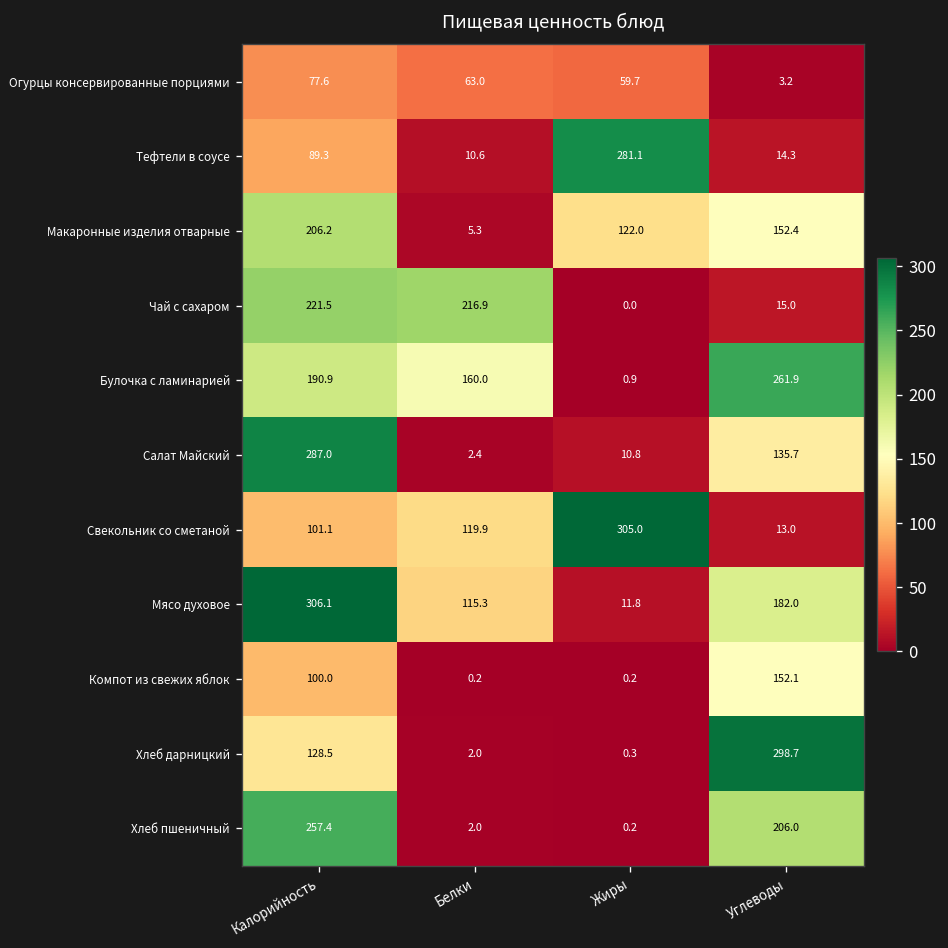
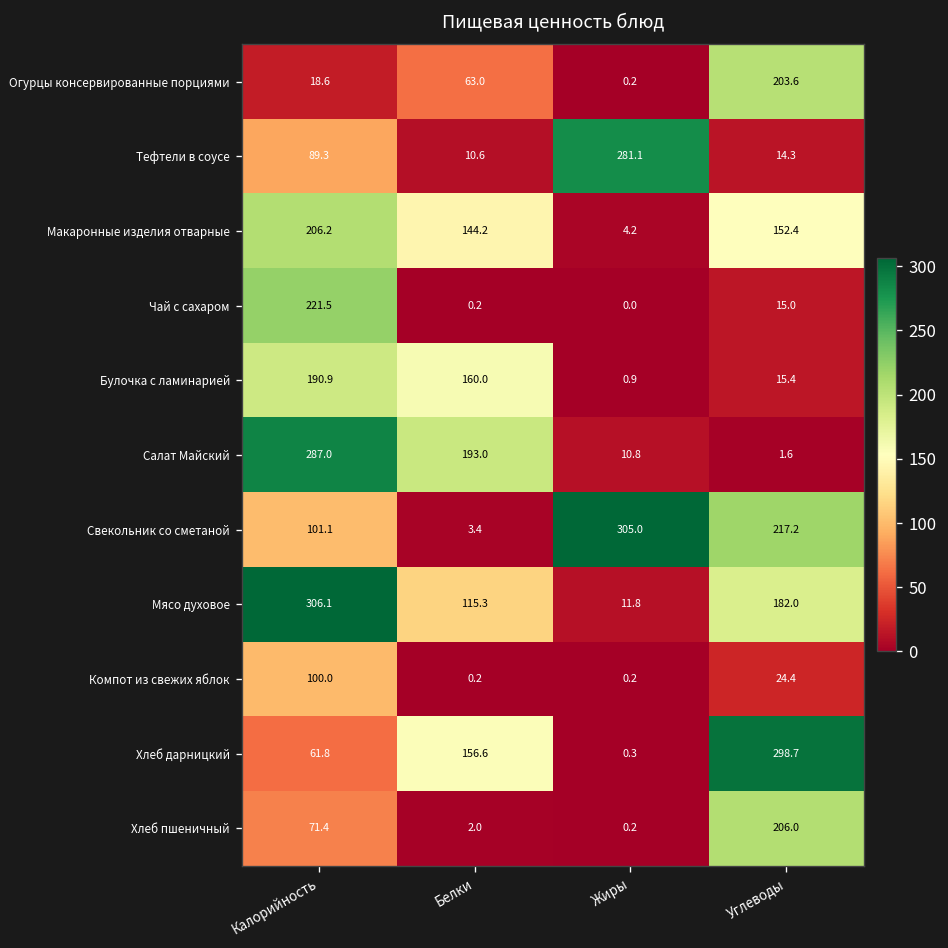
  {
    "Огурцы консервированные порциями": {
-     "Калорийность": 77.6,
+     "Калорийность": 18.6,
      "Белки": 63.0,
-     "Жиры": 59.7,
-     "Углеводы": 3.2
+     "Жиры": 0.2,
+     "Углеводы": 203.6
    },
    "Тефтели в соусе": {
      "Калорийность": 89.3,
      "Белки": 10.6,
      "Жиры": 281.1,
      "Углеводы": 14.3
    },
    "Макаронные изделия отварные": {
      "Калорийность": 206.2,
-     "Белки": 5.3,
-     "Жиры": 122.0,
+     "Белки": 144.2,
+     "Жиры": 4.2,
      "Углеводы": 152.4
    },
    "Чай с сахаром": {
      "Калорийность": 221.5,
-     "Белки": 216.9,
+     "Белки": 0.2,
      "Жиры": 0.0,
      "Углеводы": 15.0
    },
    "Булочка с ламинарией": {
      "Калорийность": 190.9,
      "Белки": 160.0,
      "Жиры": 0.9,
-     "Углеводы": 261.9
+     "Углеводы": 15.4
    },
    "Салат Майский": {
      "Калорийность": 287.0,
-     "Белки": 2.4,
+     "Белки": 193.0,
      "Жиры": 10.8,
-     "Углеводы": 135.7
+     "Углеводы": 1.6
    },
    "Свекольник со сметаной": {
      "Калорийность": 101.1,
-     "Белки": 119.9,
+     "Белки": 3.4,
      "Жиры": 305.0,
-     "Углеводы": 13.0
+     "Углеводы": 217.2
    },
    "Мясо духовое": {
      "Калорийность": 306.1,
      "Белки": 115.3,
      "Жиры": 11.8,
      "Углеводы": 182.0
    },
    "Компот из свежих яблок": {
      "Калорийность": 100.0,
      "Белки": 0.2,
      "Жиры": 0.2,
-     "Углеводы": 152.1
+     "Углеводы": 24.4
    },
    "Хлеб дарницкий": {
-     "Калорийность": 128.5,
-     "Белки": 2.0,
+     "Калорийность": 61.8,
+     "Белки": 156.6,
      "Жиры": 0.3,
      "Углеводы": 298.7
    },
    "Хлеб пшеничный": {
-     "Калорийность": 257.4,
+     "Калорийность": 71.4,
      "Белки": 2.0,
      "Жиры": 0.2,
      "Углеводы": 206.0
    }
  }
